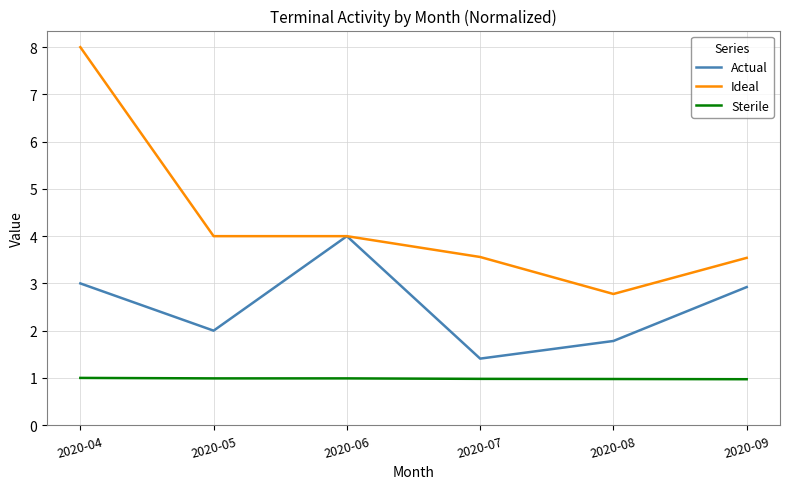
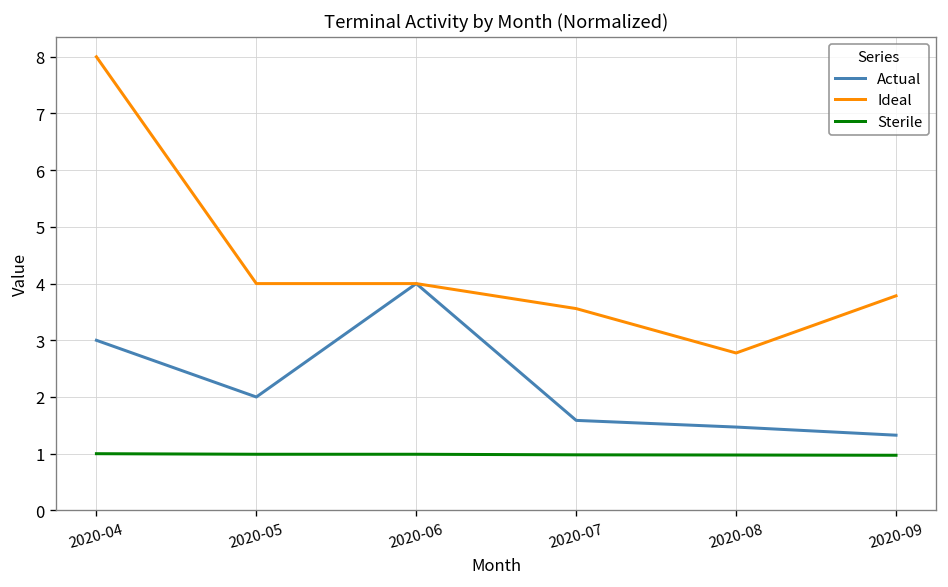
  {
    "Actual": {
      "2020-04": 3.0,
      "2020-05": 2.0,
-     "2020-07": 1.4,
-     "2020-08": 1.8,
-     "2020-09": 2.9
+     "2020-07": 1.6,
+     "2020-08": 1.5,
+     "2020-09": 1.3
    },
    "Ideal": {
      "2020-04": 8.0,
      "2020-05": 4.0,
      "2020-07": 3.6,
      "2020-08": 2.8,
-     "2020-09": 3.5
+     "2020-09": 3.8
    },
    "Sterile": {
      "2020-04": 1.0,
      "2020-05": 1.0,
      "2020-06": 1.0,
      "2020-07": 1.0,
      "2020-08": 1.0,
      "2020-09": 1.0
    }
  }
